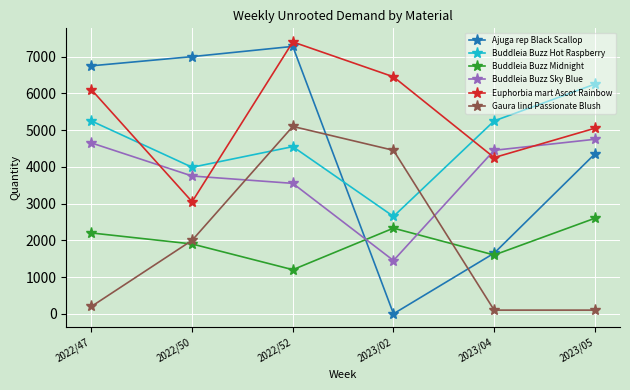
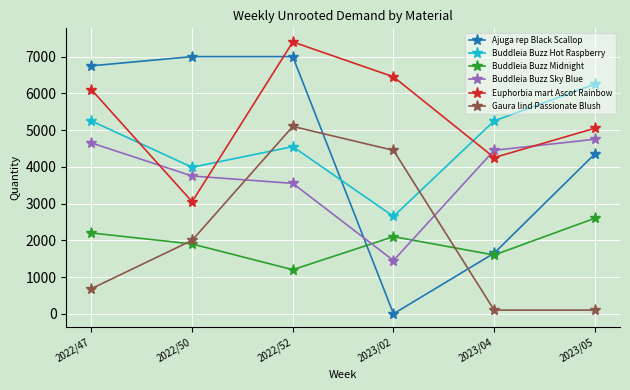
  {
    "Ajuga rep Black Scallop": {
      "2022/47": 6800,
      "2022/50": 7000,
-     "2022/52": 7300,
+     "2022/52": 7000,
      "2023/02": 0,
      "2023/05": 4400
    },
    "Buddleia Buzz Hot Raspberry": {
      "2022/47": 5200,
      "2022/50": 4000,
      "2022/52": 4600,
      "2023/02": 2700,
      "2023/04": 5300
    },
    "Buddleia Buzz Midnight": {
      "2022/47": 2200,
      "2022/50": 1900,
      "2022/52": 1200,
-     "2023/02": 2300,
+     "2023/02": 2100,
      "2023/05": 2600
    },
    "Buddleia Buzz Sky Blue": {
      "2022/47": 4700,
      "2022/50": 3800,
      "2022/52": 3600,
      "2023/02": 1500,
      "2023/04": 4500,
      "2023/05": 4800
    },
    "Euphorbia mart Ascot Rainbow": {
      "2022/47": 6100,
      "2022/50": 3100,
      "2022/52": 7400,
      "2023/02": 6500,
      "2023/04": 4300,
      "2023/05": 5100
    },
    "Gaura lind Passionate Blush": {
-     "2022/47": 200,
+     "2022/47": 700,
      "2022/50": 2000,
      "2022/52": 5100,
      "2023/02": 4500,
      "2023/04": 100,
      "2023/05": 100
    }
  }
